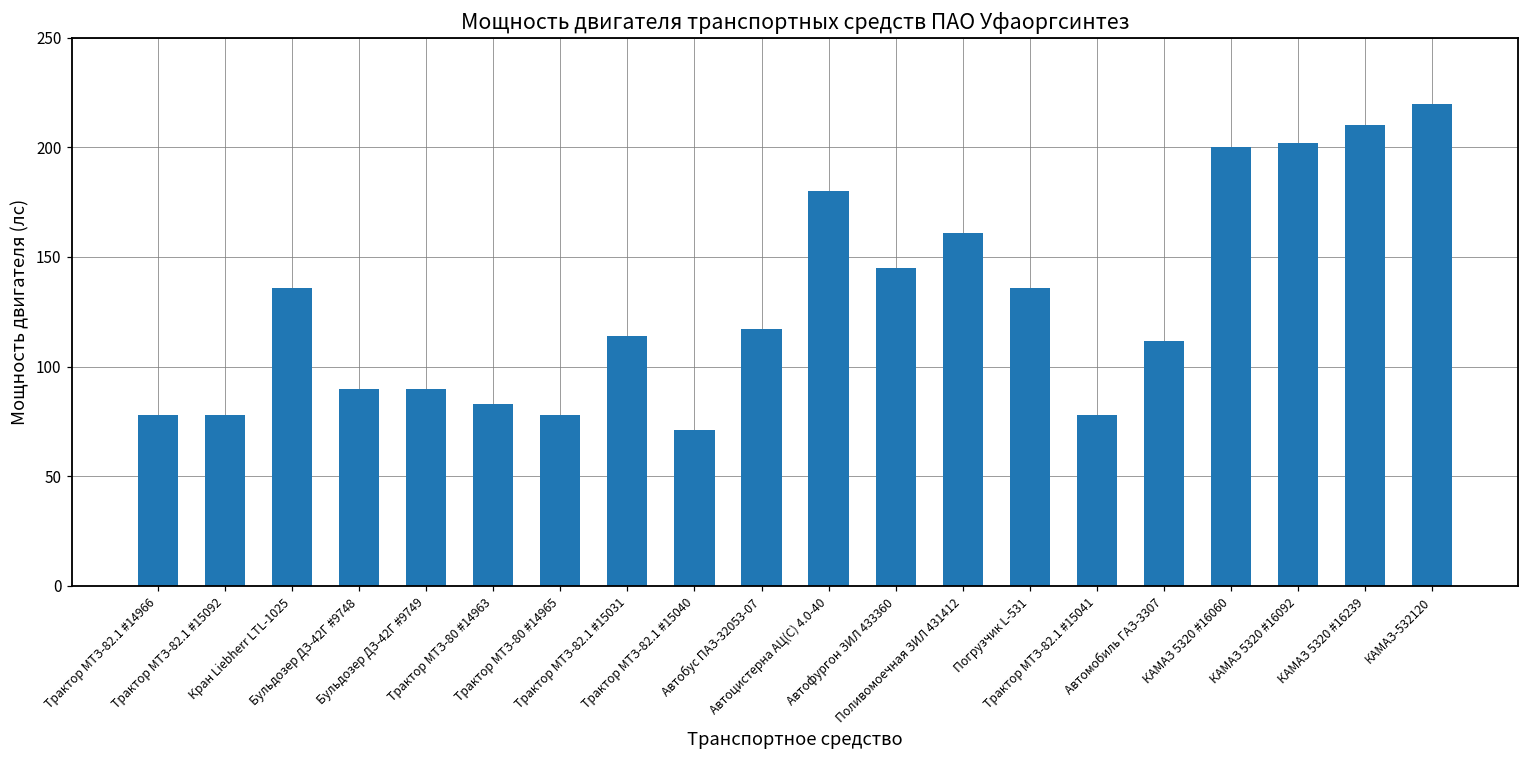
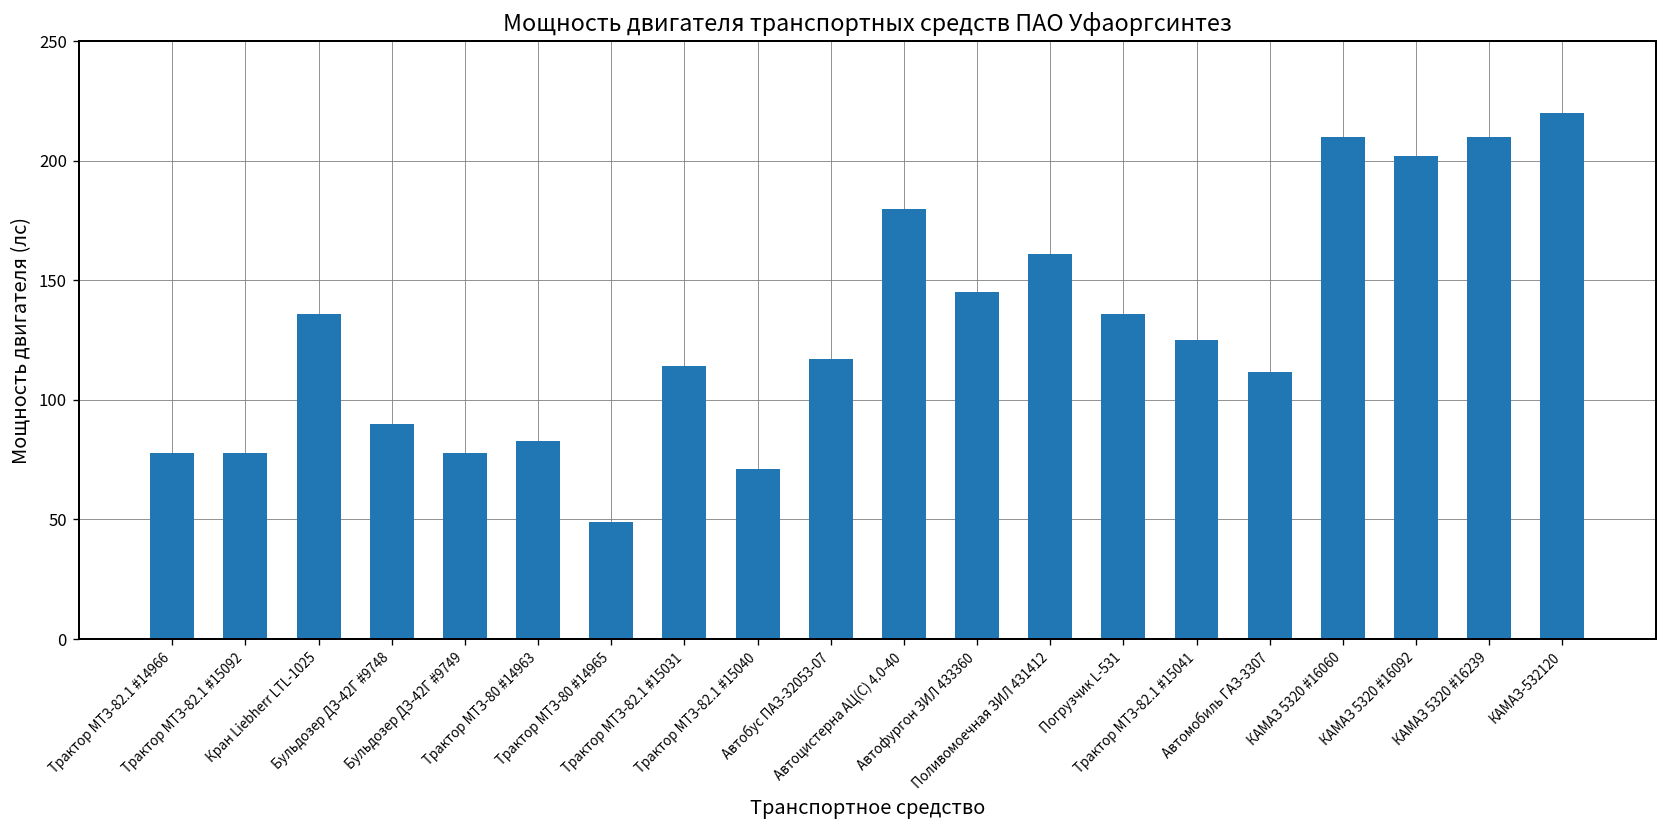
  {
    "Трактор МТЗ-82.1 #14966": 78,
    "Трактор МТЗ-82.1 #15092": 78,
    "Кран Liebherr LTL-1025": 136,
    "Бульдозер ДЗ-42Г #9748": 90,
-   "Бульдозер ДЗ-42Г #9749": 90,
+   "Бульдозер ДЗ-42Г #9749": 78,
    "Трактор МТЗ-80 #14963": 83,
-   "Трактор МТЗ-80 #14965": 78,
+   "Трактор МТЗ-80 #14965": 49,
    "Трактор МТЗ-82.1 #15031": 114,
    "Трактор МТЗ-82.1 #15040": 71,
    "Автобус ПАЗ-32053-07": 117,
    "Автоцистерна АЦ(С) 4.0-40": 180,
    "Автофургон ЗИЛ 433360": 145,
    "Поливомоечная ЗИЛ 431412": 161,
    "Погрузчик L-531": 136,
-   "Трактор МТЗ-82.1 #15041": 78,
+   "Трактор МТЗ-82.1 #15041": 125,
    "Автомобиль ГАЗ-3307": 112,
-   "КАМАЗ 5320 #16060": 200,
+   "КАМАЗ 5320 #16060": 210,
    "КАМАЗ 5320 #16092": 202,
    "КАМАЗ 5320 #16239": 210,
    "КАМАЗ-532120": 220
  }
